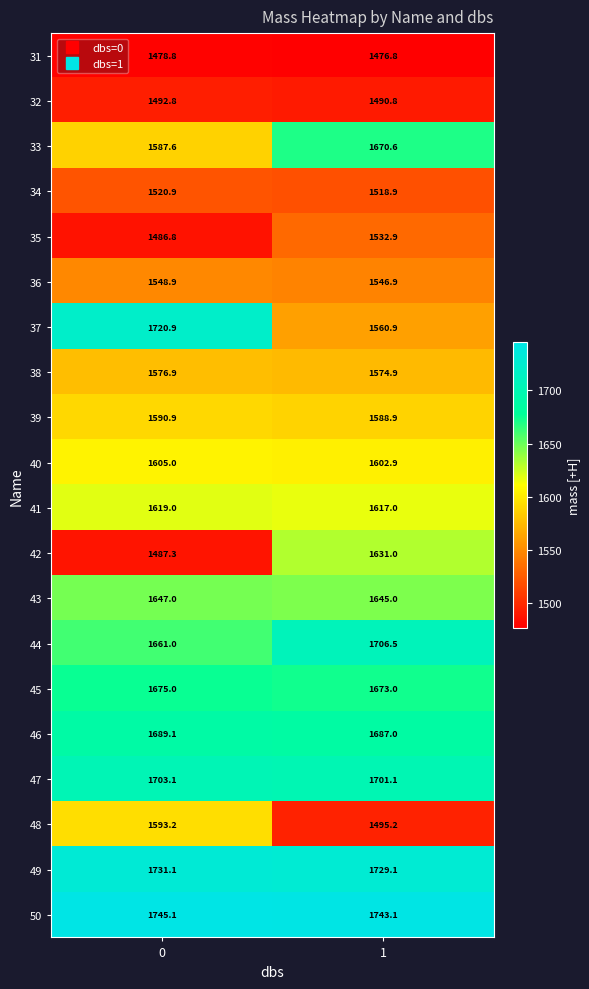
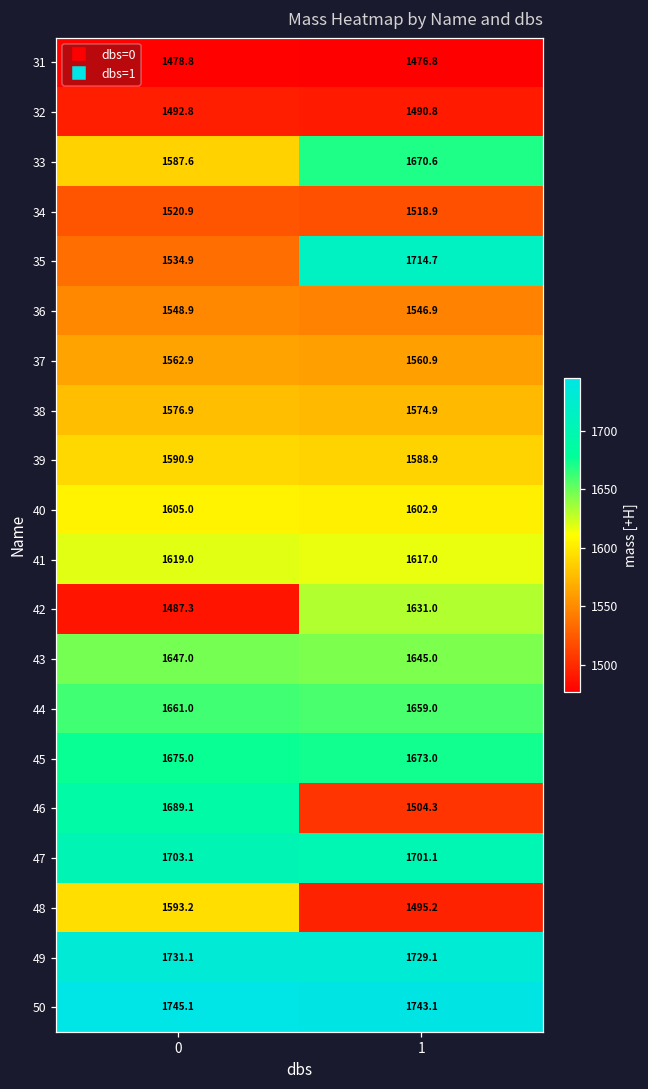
  {
    "31": {
      "0": 1478.8,
      "1": 1476.8
    },
    "32": {
      "0": 1492.8,
      "1": 1490.8
    },
    "33": {
      "0": 1587.6,
      "1": 1670.6
    },
    "34": {
      "0": 1520.9,
      "1": 1518.9
    },
    "35": {
-     "0": 1486.8,
-     "1": 1532.9
+     "0": 1534.9,
+     "1": 1714.7
    },
    "36": {
      "0": 1548.9,
      "1": 1546.9
    },
    "37": {
-     "0": 1720.9,
+     "0": 1562.9,
      "1": 1560.9
    },
    "38": {
      "0": 1576.9,
      "1": 1574.9
    },
    "39": {
      "0": 1590.9,
      "1": 1588.9
    },
    "40": {
      "0": 1605.0,
      "1": 1602.9
    },
    "41": {
      "0": 1619.0,
      "1": 1617.0
    },
    "42": {
      "0": 1487.3,
      "1": 1631.0
    },
    "43": {
      "0": 1647.0,
      "1": 1645.0
    },
    "44": {
      "0": 1661.0,
-     "1": 1706.5
+     "1": 1659.0
    },
    "45": {
      "0": 1675.0,
      "1": 1673.0
    },
    "46": {
      "0": 1689.1,
-     "1": 1687.0
+     "1": 1504.3
    },
    "47": {
      "0": 1703.1,
      "1": 1701.1
    },
    "48": {
      "0": 1593.2,
      "1": 1495.2
    },
    "49": {
      "0": 1731.1,
      "1": 1729.1
    },
    "50": {
      "0": 1745.1,
      "1": 1743.1
    }
  }
